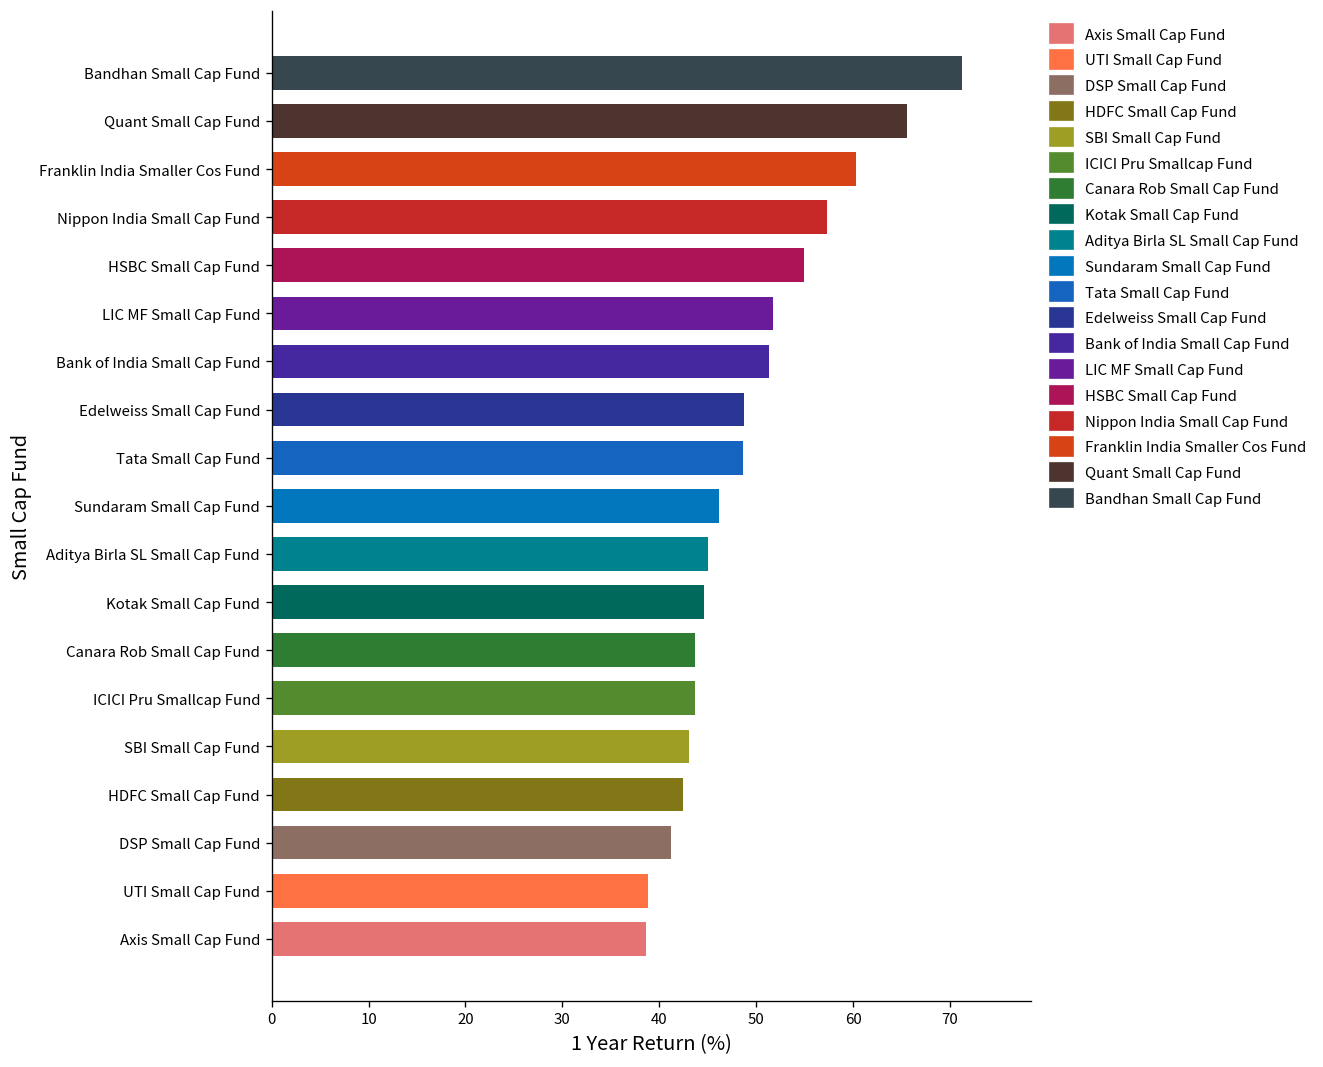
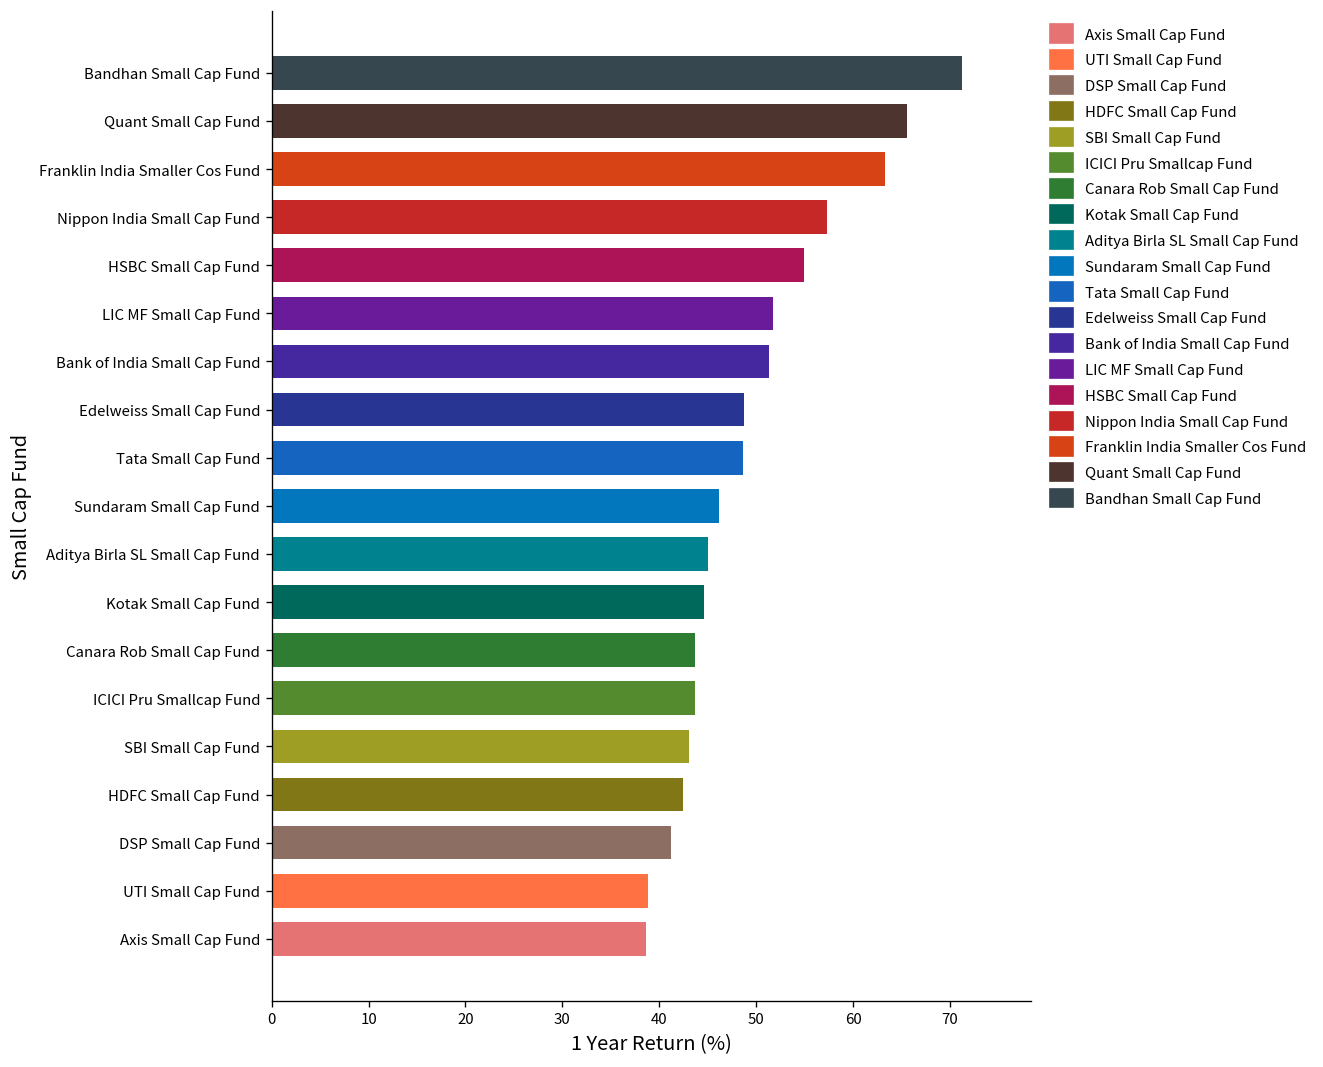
  {
    "Bandhan Small Cap Fund": 71,
    "Quant Small Cap Fund": 66,
-   "Franklin India Smaller Cos Fund": 60,
+   "Franklin India Smaller Cos Fund": 63,
    "Nippon India Small Cap Fund": 57,
    "HSBC Small Cap Fund": 55,
    "LIC MF Small Cap Fund": 52,
    "Bank of India Small Cap Fund": 51,
    "Edelweiss Small Cap Fund": 49,
    "Tata Small Cap Fund": 49,
    "Sundaram Small Cap Fund": 46,
    "Aditya Birla SL Small Cap Fund": 45,
    "Kotak Small Cap Fund": 45,
    "Canara Rob Small Cap Fund": 44,
    "ICICI Pru Smallcap Fund": 44,
    "SBI Small Cap Fund": 43,
    "HDFC Small Cap Fund": 42,
    "DSP Small Cap Fund": 41,
    "UTI Small Cap Fund": 39,
    "Axis Small Cap Fund": 39
  }
